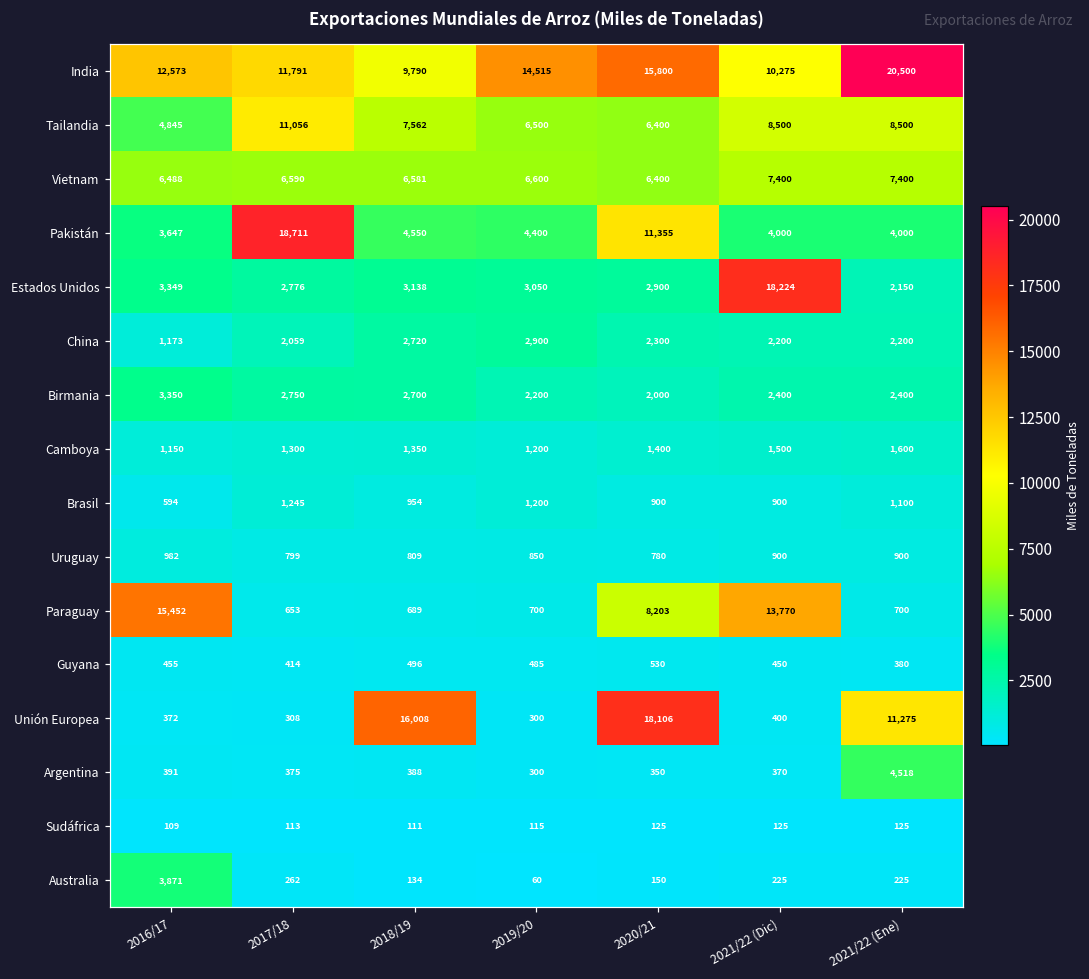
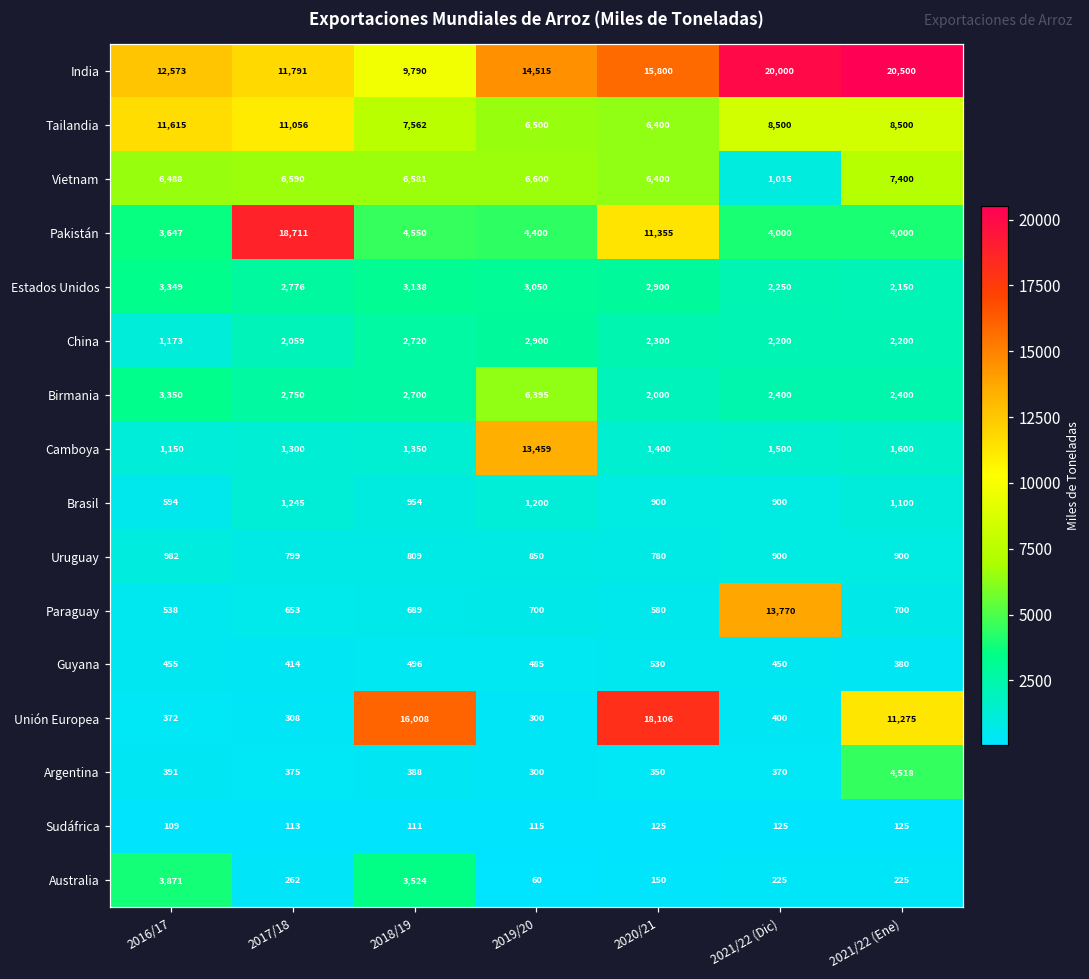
  {
    "India": {
      "2016/17": "12,573",
      "2017/18": "11,791",
      "2018/19": "9,790",
      "2019/20": "14,515",
      "2020/21": "15,800",
-     "2021/22 (Dic)": "10,275",
+     "2021/22 (Dic)": "20,000",
      "2021/22 (Ene)": "20,500"
    },
    "Tailandia": {
-     "2016/17": "4,845",
+     "2016/17": "11,615",
      "2017/18": "11,056",
      "2018/19": "7,562",
      "2019/20": "6,500",
      "2020/21": "6,400",
      "2021/22 (Dic)": "8,500",
      "2021/22 (Ene)": "8,500"
    },
    "Vietnam": {
      "2016/17": "6,488",
      "2017/18": "6,590",
      "2018/19": "6,581",
      "2019/20": "6,600",
      "2020/21": "6,400",
-     "2021/22 (Dic)": "7,400",
+     "2021/22 (Dic)": "1,015",
      "2021/22 (Ene)": "7,400"
    },
    "Pakistán": {
      "2016/17": "3,647",
      "2017/18": "18,711",
      "2018/19": "4,550",
      "2019/20": "4,400",
      "2020/21": "11,355",
      "2021/22 (Dic)": "4,000",
      "2021/22 (Ene)": "4,000"
    },
    "Estados Unidos": {
      "2016/17": "3,349",
      "2017/18": "2,776",
      "2018/19": "3,138",
      "2019/20": "3,050",
      "2020/21": "2,900",
-     "2021/22 (Dic)": "18,224",
+     "2021/22 (Dic)": "2,250",
      "2021/22 (Ene)": "2,150"
    },
    "China": {
      "2016/17": "1,173",
      "2017/18": "2,059",
      "2018/19": "2,720",
      "2019/20": "2,900",
      "2020/21": "2,300",
      "2021/22 (Dic)": "2,200",
      "2021/22 (Ene)": "2,200"
    },
    "Birmania": {
      "2016/17": "3,350",
      "2017/18": "2,750",
      "2018/19": "2,700",
-     "2019/20": "2,200",
+     "2019/20": "6,395",
      "2020/21": "2,000",
      "2021/22 (Dic)": "2,400",
      "2021/22 (Ene)": "2,400"
    },
    "Camboya": {
      "2016/17": "1,150",
      "2017/18": "1,300",
      "2018/19": "1,350",
-     "2019/20": "1,200",
+     "2019/20": "13,459",
      "2020/21": "1,400",
      "2021/22 (Dic)": "1,500",
      "2021/22 (Ene)": "1,600"
    },
    "Brasil": {
      "2016/17": "594",
      "2017/18": "1,245",
      "2018/19": "954",
      "2019/20": "1,200",
      "2020/21": "900",
      "2021/22 (Dic)": "900",
      "2021/22 (Ene)": "1,100"
    },
    "Uruguay": {
      "2016/17": "982",
      "2017/18": "799",
      "2018/19": "809",
      "2019/20": "850",
      "2020/21": "780",
      "2021/22 (Dic)": "900",
      "2021/22 (Ene)": "900"
    },
    "Paraguay": {
-     "2016/17": "15,452",
+     "2016/17": "538",
      "2017/18": "653",
      "2018/19": "689",
      "2019/20": "700",
-     "2020/21": "8,203",
+     "2020/21": "580",
      "2021/22 (Dic)": "13,770",
      "2021/22 (Ene)": "700"
    },
    "Guyana": {
      "2016/17": "455",
      "2017/18": "414",
      "2018/19": "496",
      "2019/20": "485",
      "2020/21": "530",
      "2021/22 (Dic)": "450",
      "2021/22 (Ene)": "380"
    },
    "Unión Europea": {
      "2016/17": "372",
      "2017/18": "308",
      "2018/19": "16,008",
      "2019/20": "300",
      "2020/21": "18,106",
      "2021/22 (Dic)": "400",
      "2021/22 (Ene)": "11,275"
    },
    "Argentina": {
      "2016/17": "391",
      "2017/18": "375",
      "2018/19": "388",
      "2019/20": "300",
      "2020/21": "350",
      "2021/22 (Dic)": "370",
      "2021/22 (Ene)": "4,518"
    },
    "Sudáfrica": {
      "2016/17": "109",
      "2017/18": "113",
      "2018/19": "111",
      "2019/20": "115",
      "2020/21": "125",
      "2021/22 (Dic)": "125",
      "2021/22 (Ene)": "125"
    },
    "Australia": {
      "2016/17": "3,871",
      "2017/18": "262",
-     "2018/19": "134",
+     "2018/19": "3,524",
      "2019/20": "60",
      "2020/21": "150",
      "2021/22 (Dic)": "225",
      "2021/22 (Ene)": "225"
    }
  }
